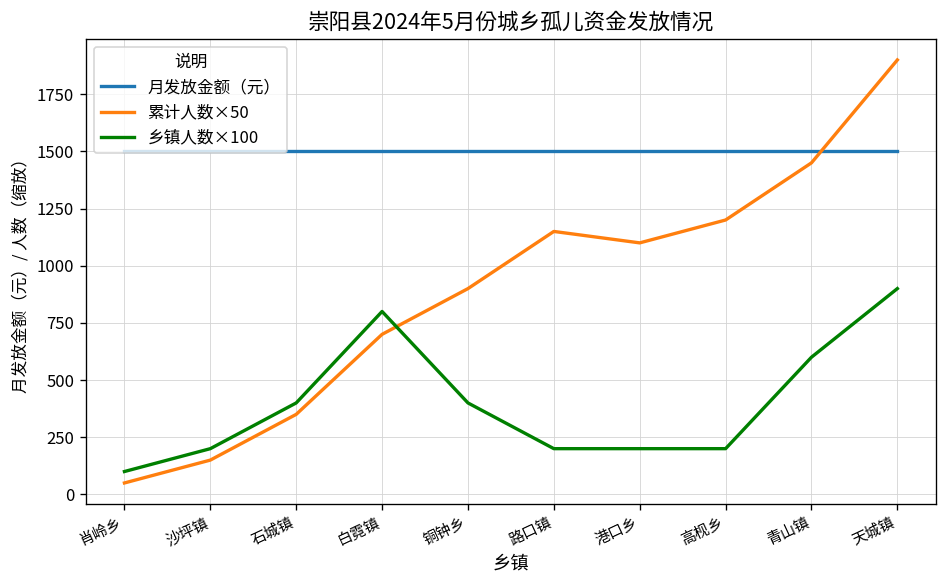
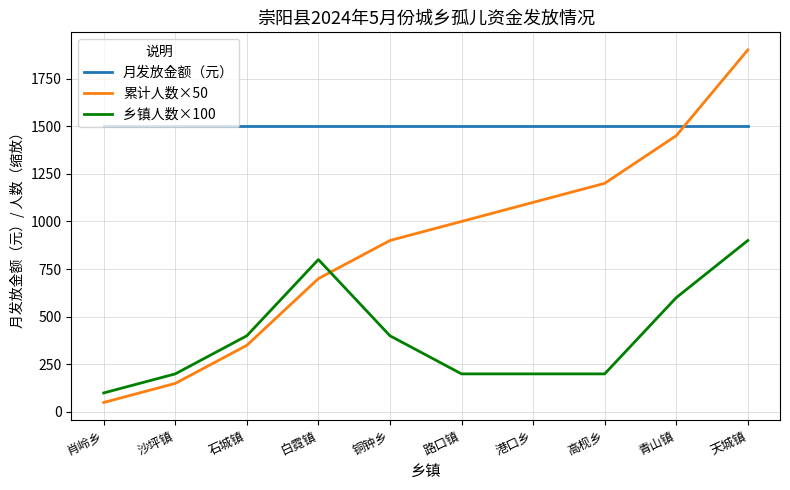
  {
    "月发放金额（元）": {
      "石城镇": 1500,
      "白霓镇": 1500,
      "铜钟乡": 1500,
      "路口镇": 1500,
      "港口乡": 1500,
      "高枧乡": 1500,
      "青山镇": 1500,
      "天城镇": 1500
    },
    "累计人数×50": {
      "肖岭乡": 50,
      "沙坪镇": 150,
      "石城镇": 350,
      "白霓镇": 700,
      "铜钟乡": 900,
-     "路口镇": 1150,
+     "路口镇": 1000,
      "港口乡": 1100,
      "高枧乡": 1200,
      "青山镇": 1450,
      "天城镇": 1900
    },
    "乡镇人数×100": {
      "肖岭乡": 100,
      "沙坪镇": 200,
      "石城镇": 400,
      "白霓镇": 800,
      "铜钟乡": 400,
      "路口镇": 200,
      "港口乡": 200,
      "高枧乡": 200,
      "青山镇": 600,
      "天城镇": 900
    }
  }
